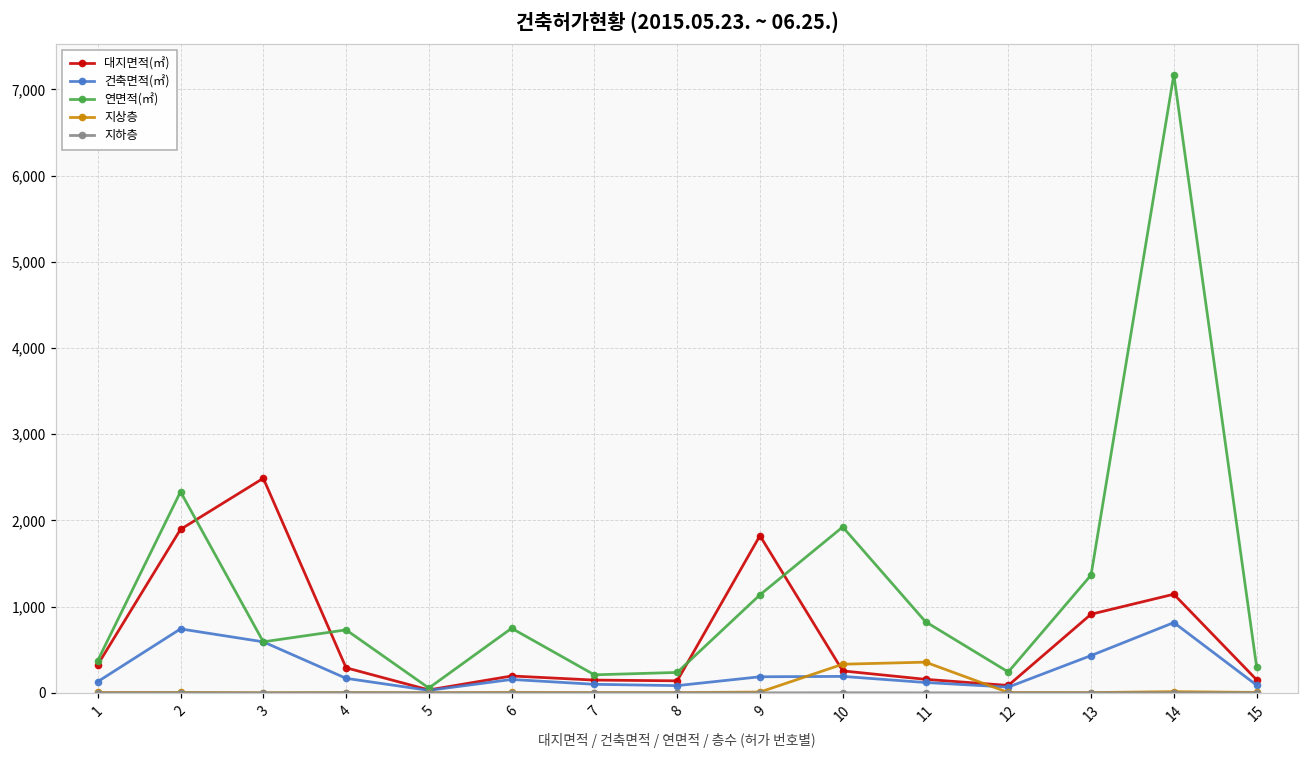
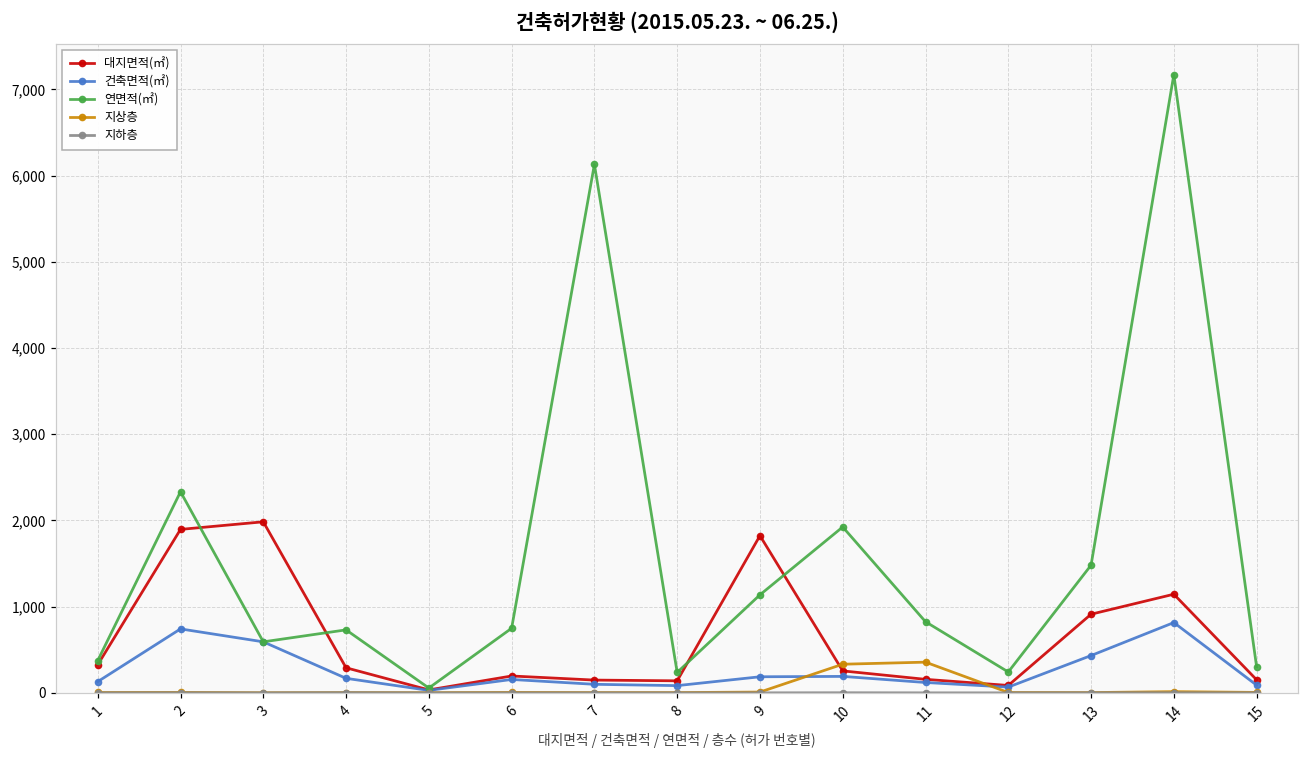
  {
    "대지면적(㎡)": {
      "1": "300",
      "2": "1,900",
-     "3": "2,500",
+     "3": "2,000",
      "4": "300",
      "6": "200",
      "7": "100",
      "8": "100",
      "9": "1,800",
      "10": "300",
      "11": "200",
      "13": "900",
      "14": "1,100",
      "15": "200"
    },
    "건축면적(㎡)": {
      "1": "100",
      "2": "700",
      "4": "200",
      "6": "200",
      "7": "100",
      "8": "100",
      "9": "200",
      "10": "200",
      "11": "100",
      "13": "400",
      "14": "800",
      "15": "100"
    },
    "연면적(㎡)": {
      "1": "400",
      "2": "2,300",
      "4": "700",
      "6": "700",
-     "7": "200",
+     "7": "6,100",
      "8": "200",
      "9": "1,100",
      "10": "1,900",
      "11": "800",
      "12": "200",
-     "13": "1,400",
+     "13": "1,500",
      "14": "7,200",
      "15": "300"
    },
    "지상층": {
      "10": "300",
      "11": "400"
    },
    "지하층": {
      "10": "0",
      "11": "0"
    }
  }
